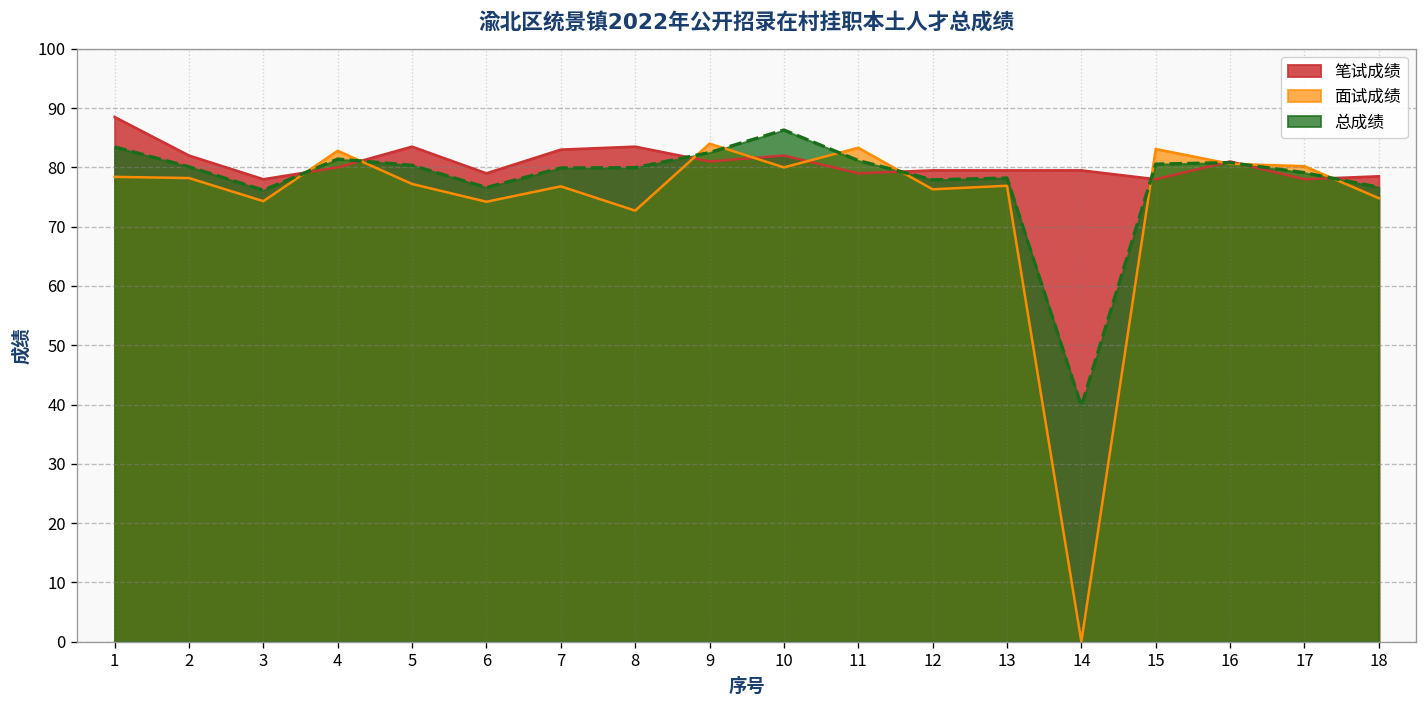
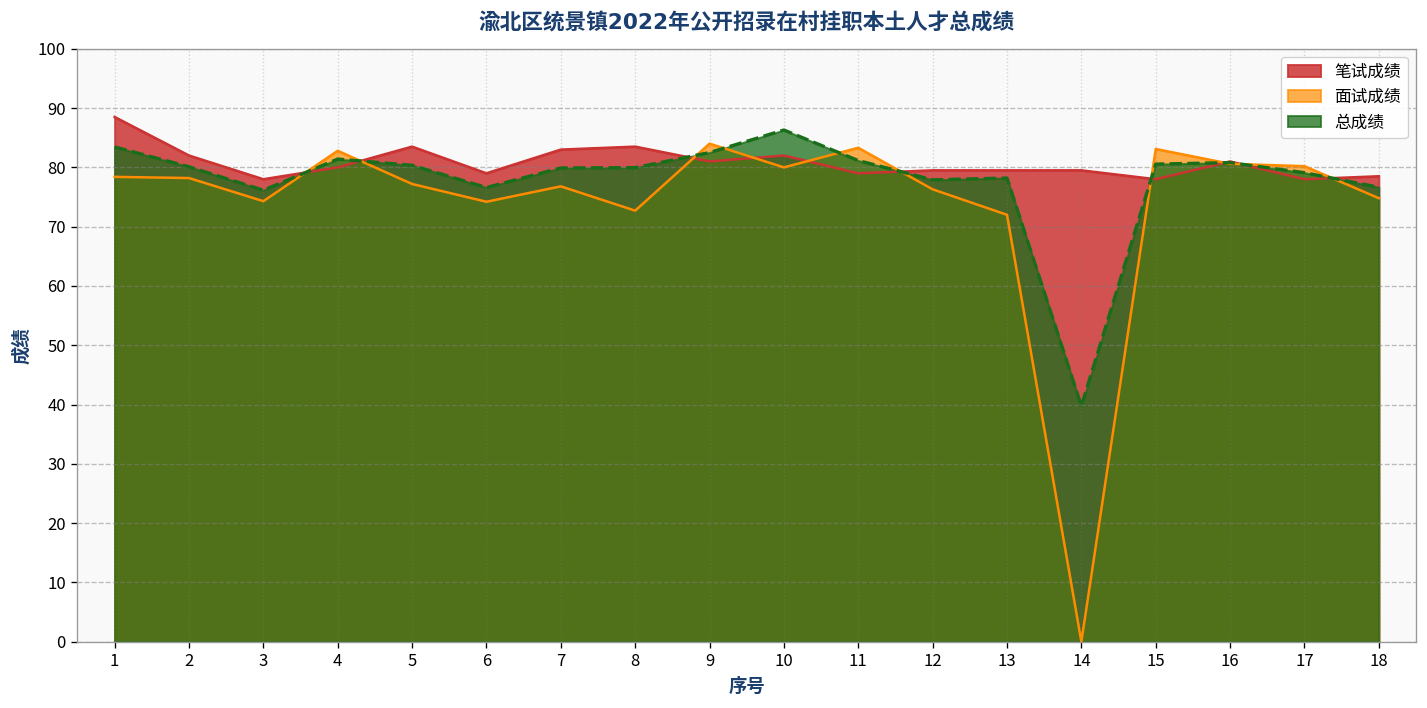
  {
    "笔试成绩": {
      "1": 89,
      "2": 82,
      "3": 78,
      "4": 80,
      "5": 84,
      "6": 79,
      "7": 83,
      "8": 84,
      "9": 81,
      "10": 82,
      "11": 79,
      "12": 80,
      "13": 80,
      "14": 80,
      "15": 78,
      "17": 78,
      "18": 79
    },
    "面试成绩": {
      "1": 78,
      "2": 78,
      "3": 74,
      "4": 83,
      "5": 77,
      "6": 74,
      "7": 77,
      "8": 73,
      "9": 84,
      "10": 80,
      "11": 83,
      "12": 76,
-     "13": 77,
+     "13": 72,
      "14": 0,
      "15": 83,
      "17": 80,
      "18": 75
    },
    "总成绩": {
      "1": 83,
      "2": 80,
      "3": 76,
      "4": 81,
      "5": 80,
      "6": 77,
      "7": 80,
      "8": 80,
      "9": 83,
      "10": 86,
      "11": 81,
      "12": 78,
      "13": 78,
      "14": 40,
      "15": 81,
      "17": 79,
      "18": 77
    }
  }
